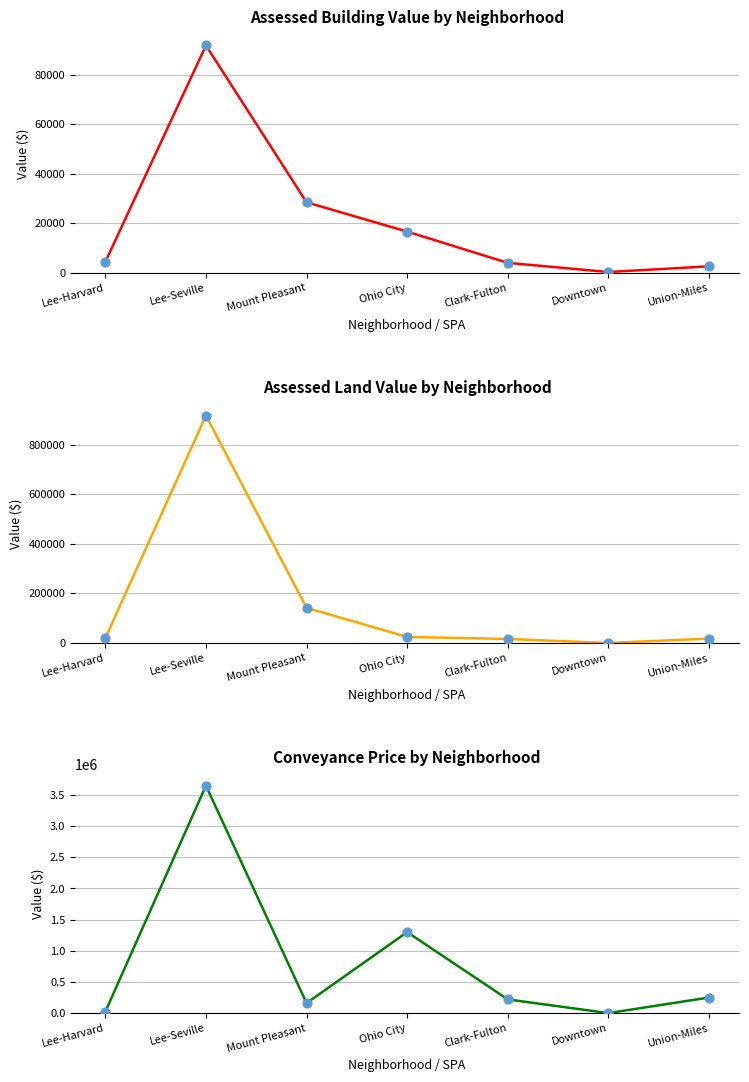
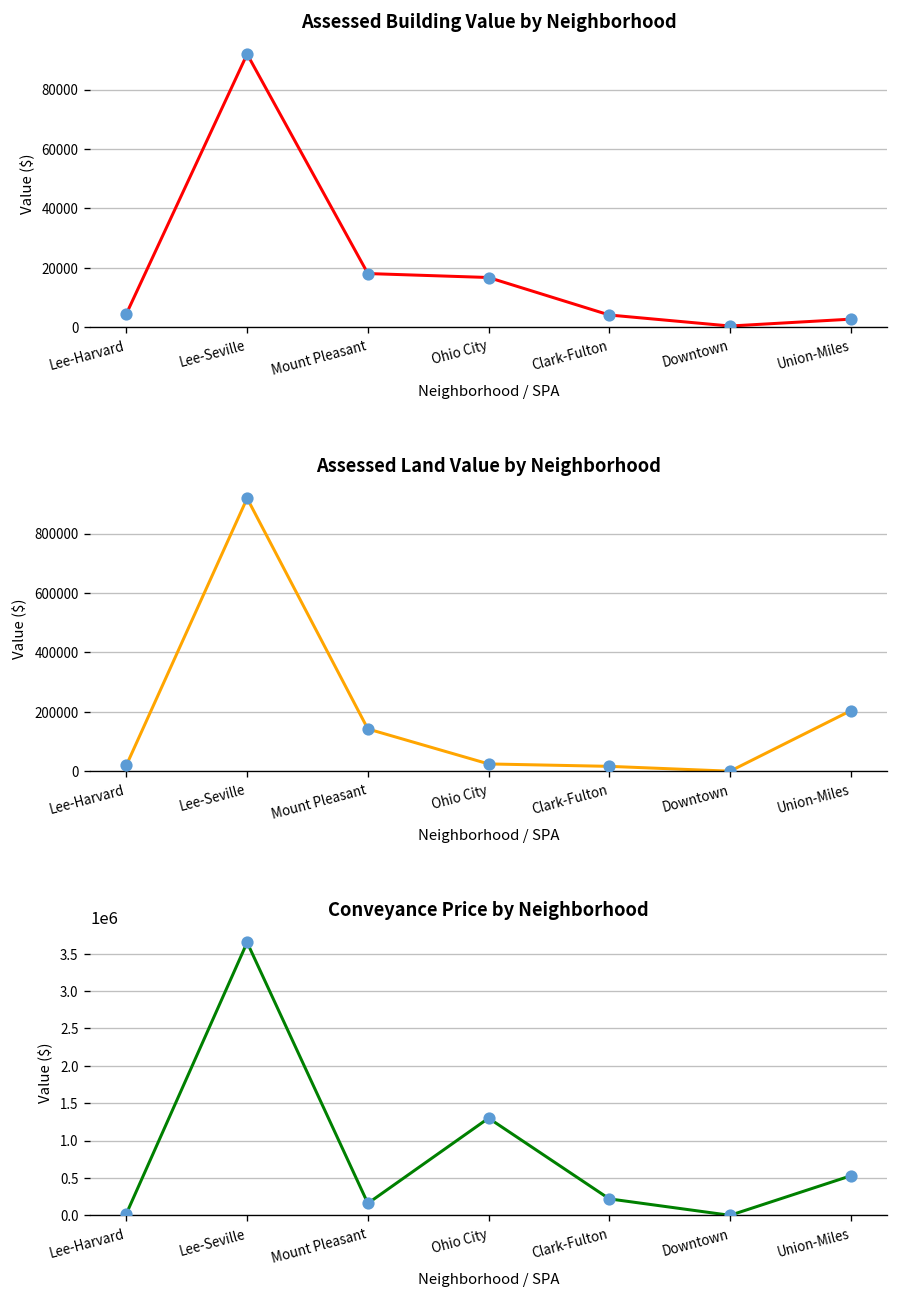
  {
    "Assessed Building Value by Neighborhood": {
      "Lee-Harvard": 4000,
      "Lee-Seville": 92000,
-     "Mount Pleasant": 29000,
+     "Mount Pleasant": 18000,
      "Ohio City": 17000,
      "Clark-Fulton": 4000,
      "Downtown": 0,
      "Union-Miles": 3000
    },
    "Assessed Land Value by Neighborhood": {
      "Lee-Harvard": 20000,
      "Lee-Seville": 920000,
      "Mount Pleasant": 140000,
      "Ohio City": 20000,
      "Clark-Fulton": 20000,
      "Downtown": 0,
-     "Union-Miles": 20000
+     "Union-Miles": 200000
    },
    "Conveyance Price by Neighborhood": {
      "Lee-Harvard": 0,
      "Lee-Seville": 3700000,
      "Mount Pleasant": 200000,
      "Ohio City": 1300000,
      "Clark-Fulton": 200000,
      "Downtown": 0,
-     "Union-Miles": 300000
+     "Union-Miles": 500000
    }
  }
